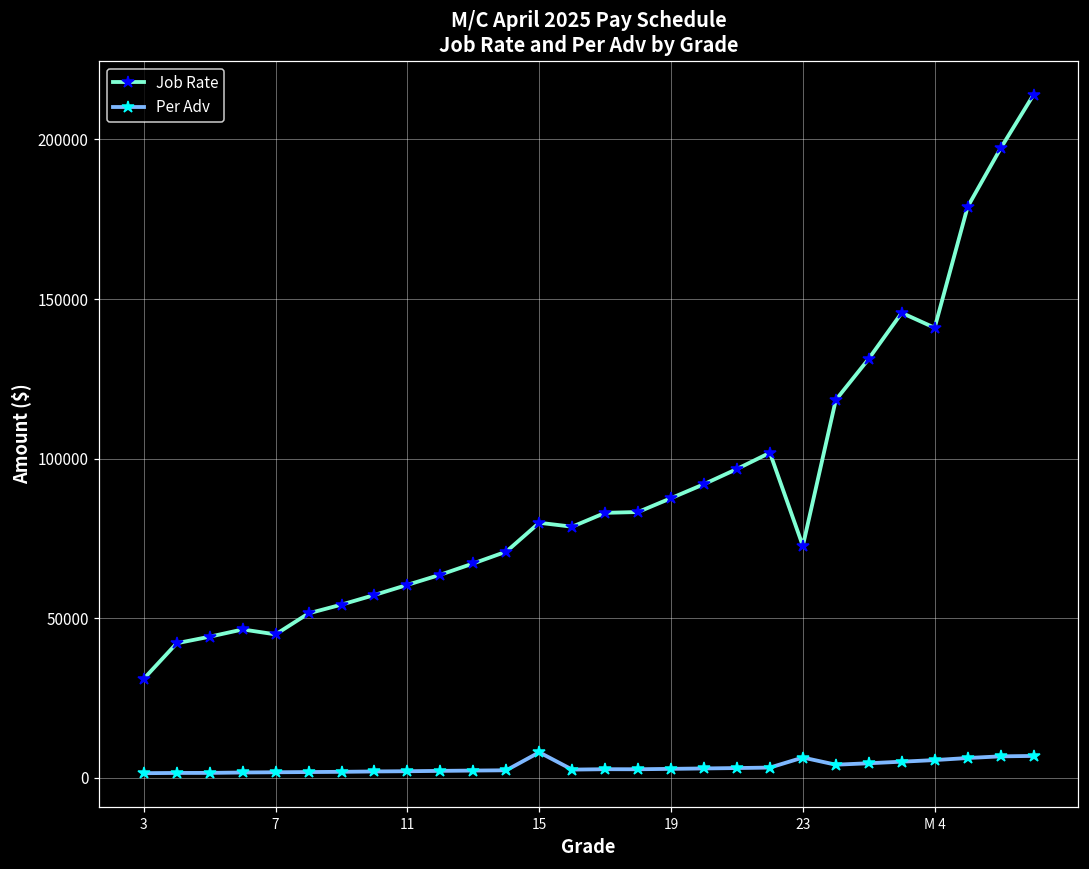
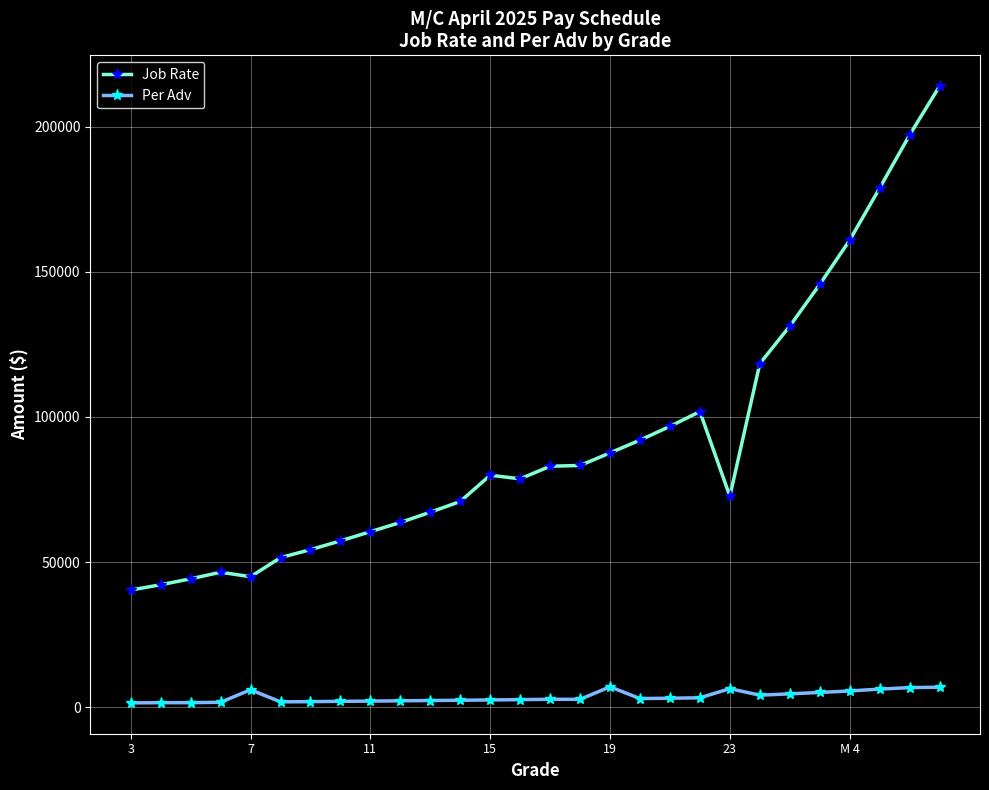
  {
    "Job Rate": {
-     "3": 31000,
+     "3": 40000,
      "7": 45000,
      "11": 60000,
      "15": 80000,
      "19": 88000,
      "23": 73000,
-     "M 4": 141000
+     "M 4": 161000
    },
    "Per Adv": {
      "3": 1000,
-     "7": 2000,
+     "7": 6000,
      "11": 2000,
-     "15": 8000,
-     "19": 3000,
+     "15": 2000,
+     "19": 7000,
      "23": 6000,
      "M 4": 6000
    }
  }
